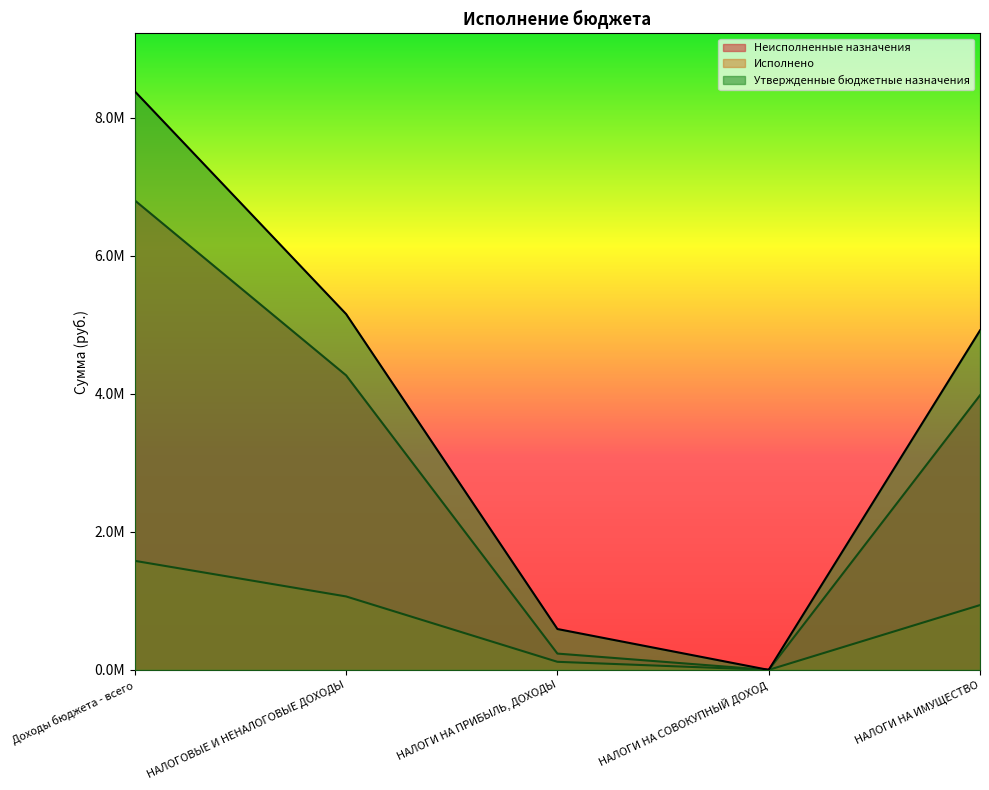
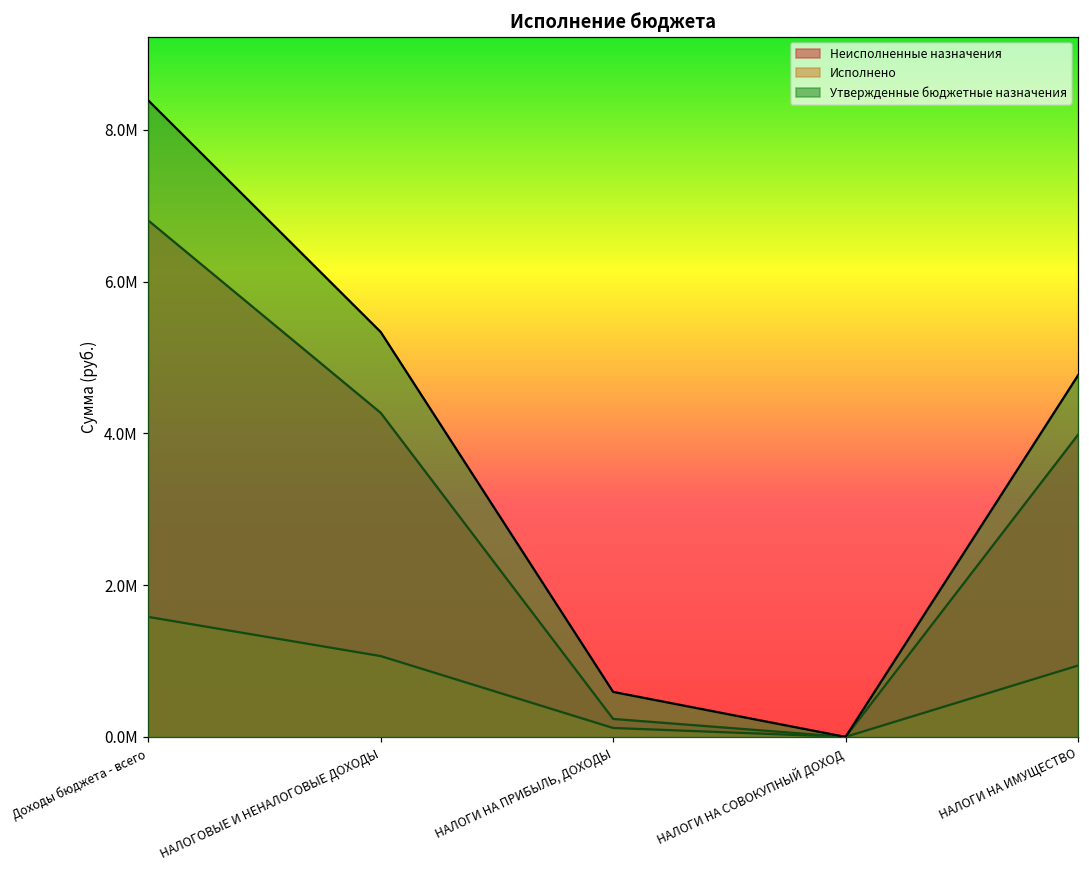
  {
    "Утвержденные бюджетные назначения": {
      "Доходы бюджета - всего": 8400000,
-     "НАЛОГОВЫЕ И НЕНАЛОГОВЫЕ ДОХОДЫ": 5200000,
+     "НАЛОГОВЫЕ И НЕНАЛОГОВЫЕ ДОХОДЫ": 5300000,
      "НАЛОГИ НА ПРИБЫЛЬ, ДОХОДЫ": 600000,
-     "НАЛОГИ НА ИМУЩЕСТВО": 4900000
+     "НАЛОГИ НА ИМУЩЕСТВО": 4800000
    }
  }
